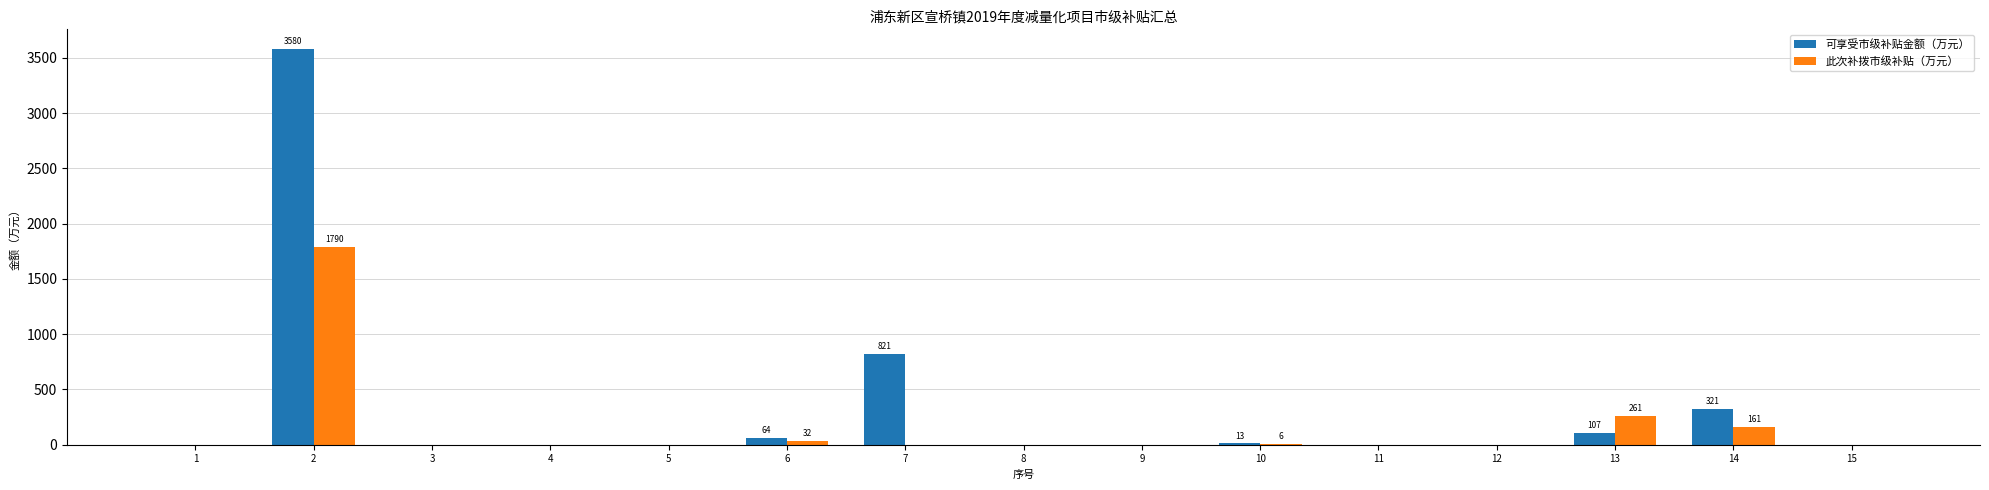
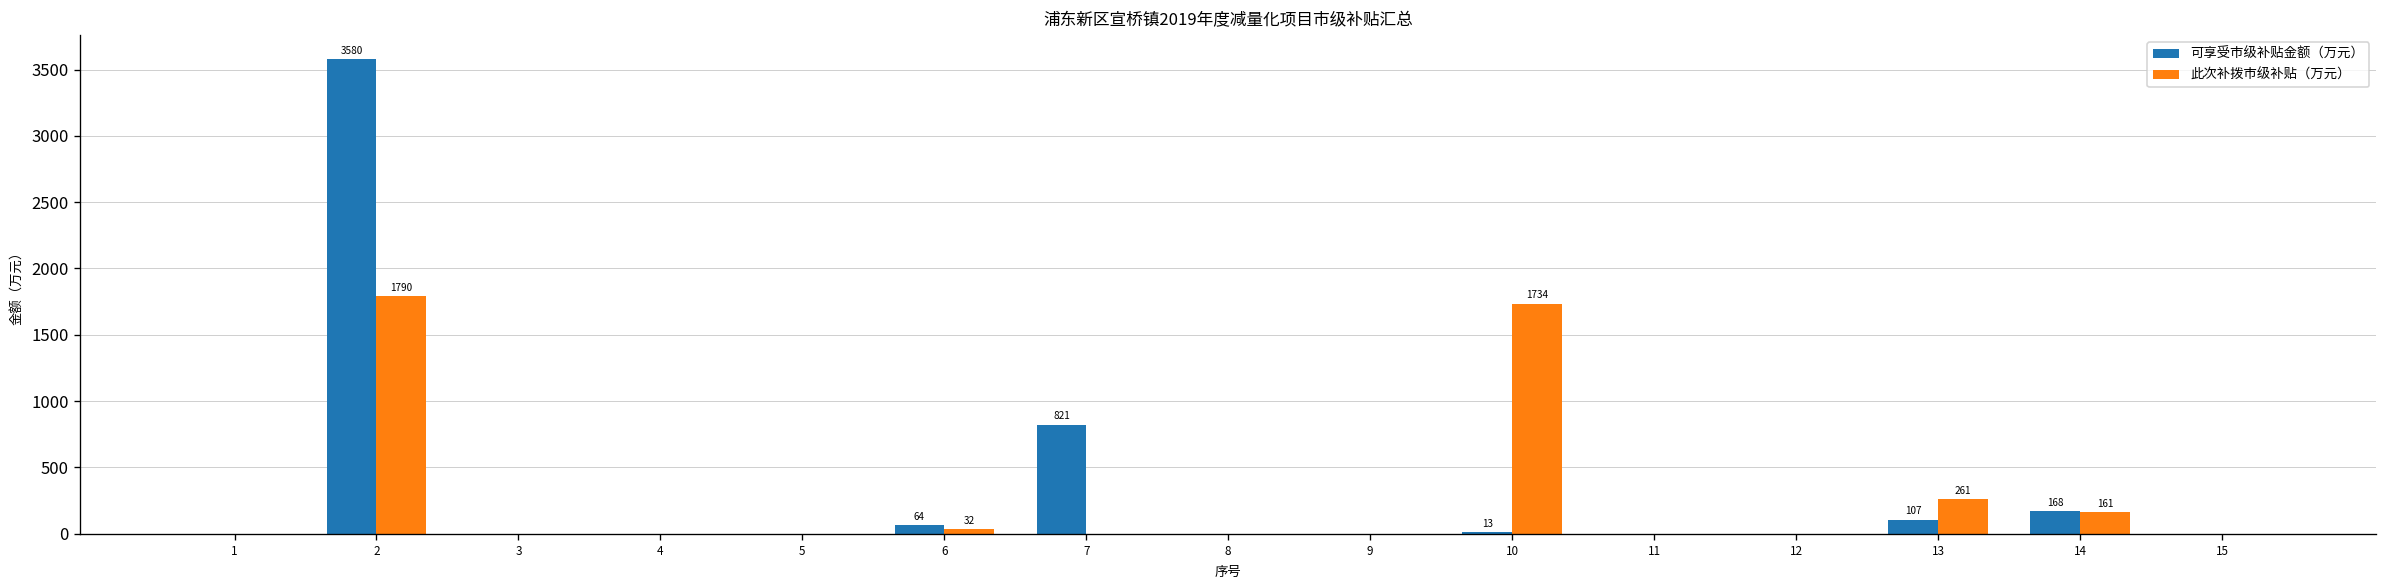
  {
    "可享受市级补贴金额（万元）": {
      "2": 3580,
      "6": 64,
      "7": 821,
      "10": 13,
      "13": 107,
-     "14": 321
+     "14": 168
    },
    "此次补拨市级补贴（万元）": {
      "2": 1790,
      "6": 32,
-     "10": 6,
+     "10": 1734,
      "13": 261,
      "14": 161
    }
  }
